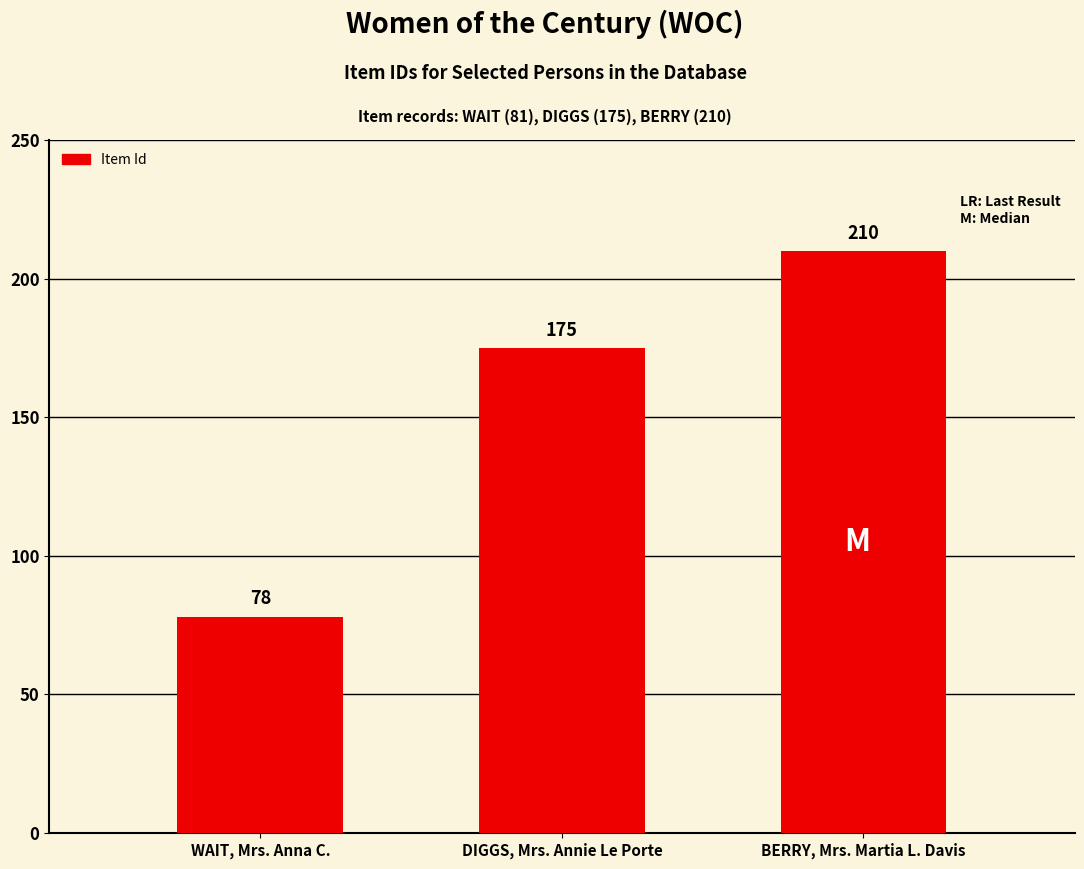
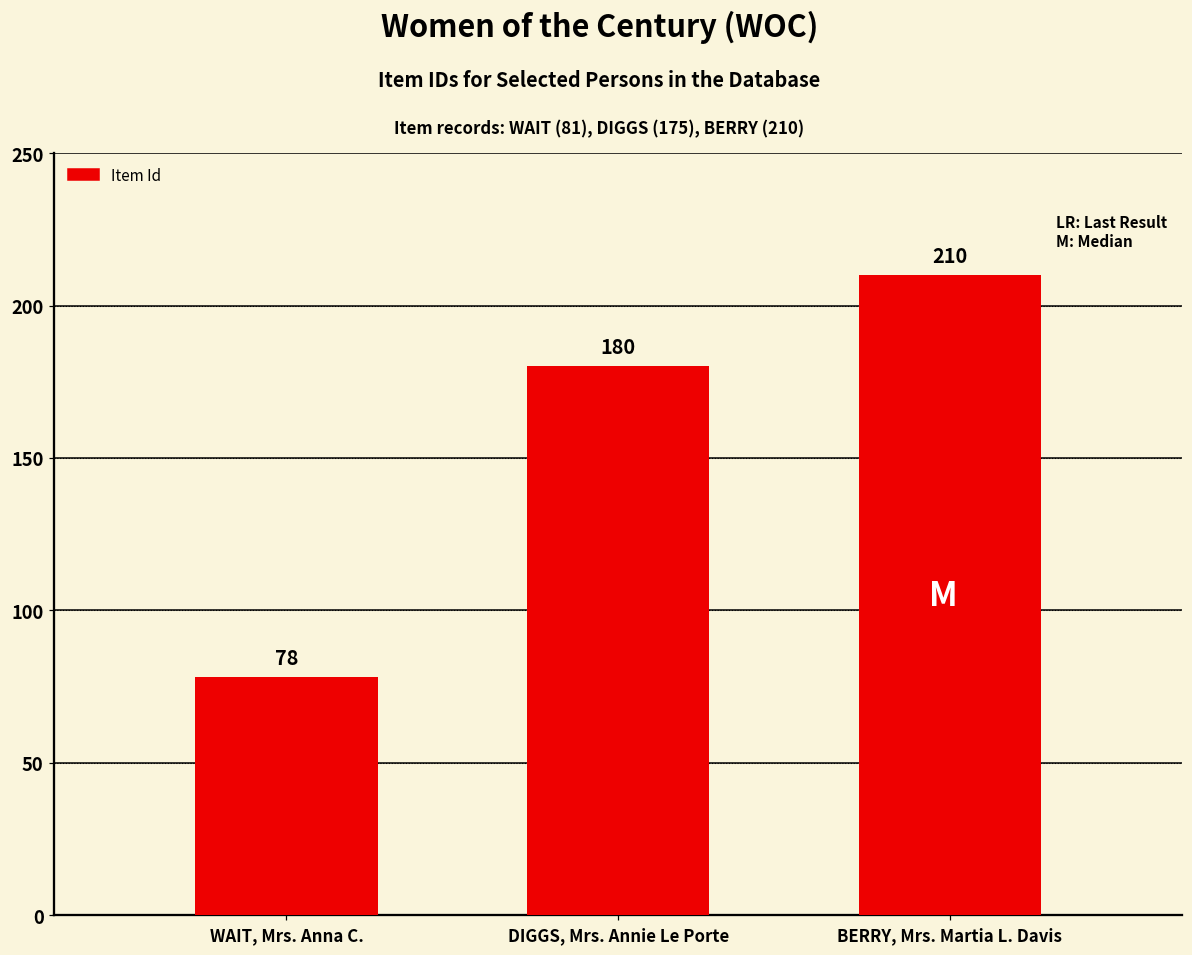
  {
    "WAIT, Mrs. Anna C.": 78,
-   "DIGGS, Mrs. Annie Le Porte": 175,
+   "DIGGS, Mrs. Annie Le Porte": 180,
    "BERRY, Mrs. Martia L. Davis": 210
  }
